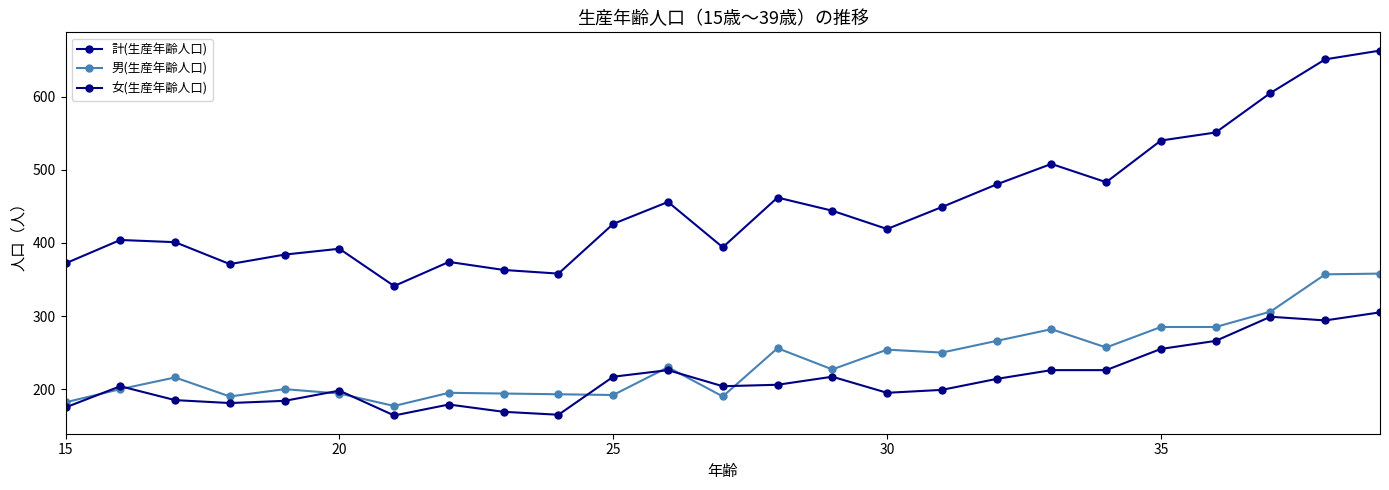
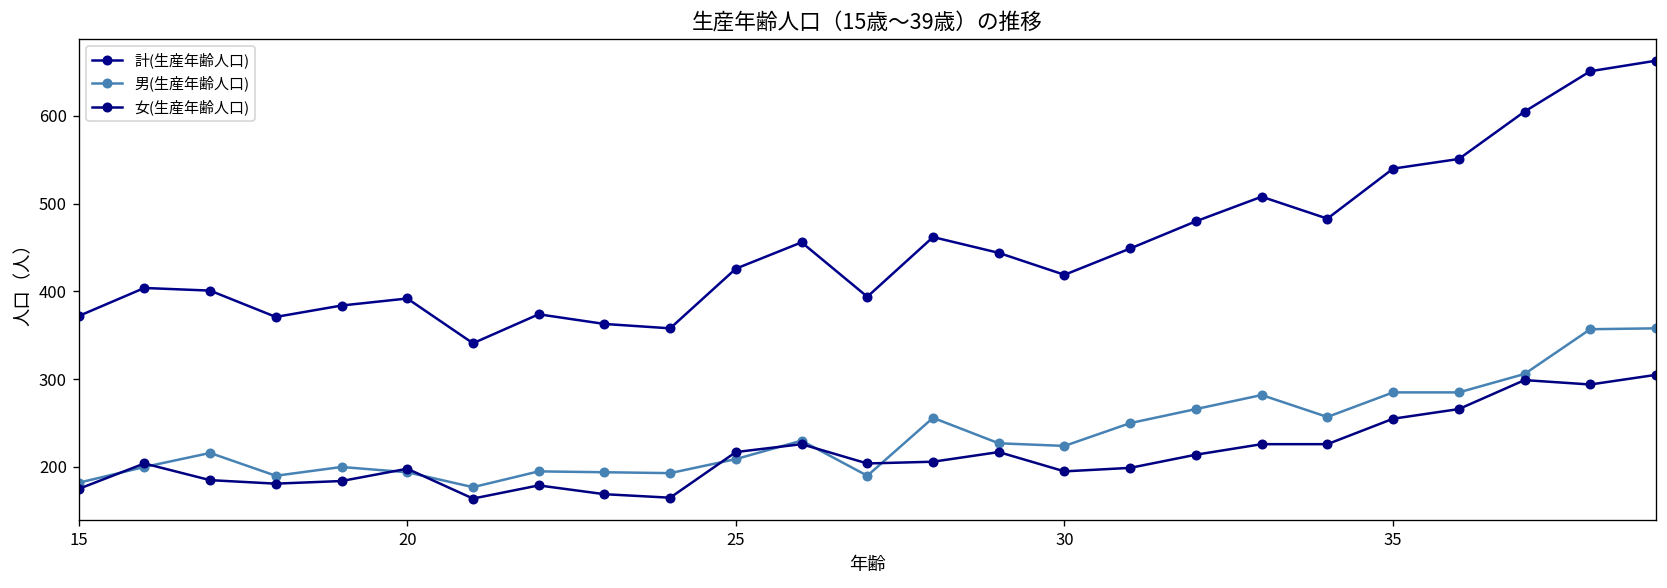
  {
    "男(生産年齢人口)": {
      "15": 180,
      "20": 190,
-     "25": 190,
-     "30": 250,
+     "25": 210,
+     "30": 220,
      "35": 290
    }
  }
